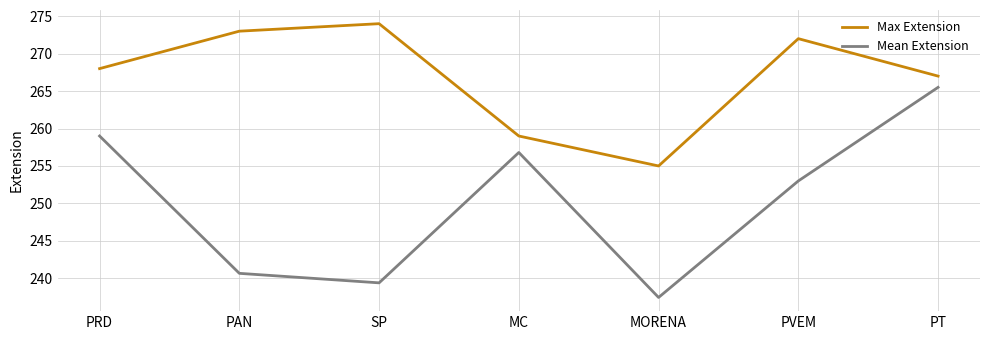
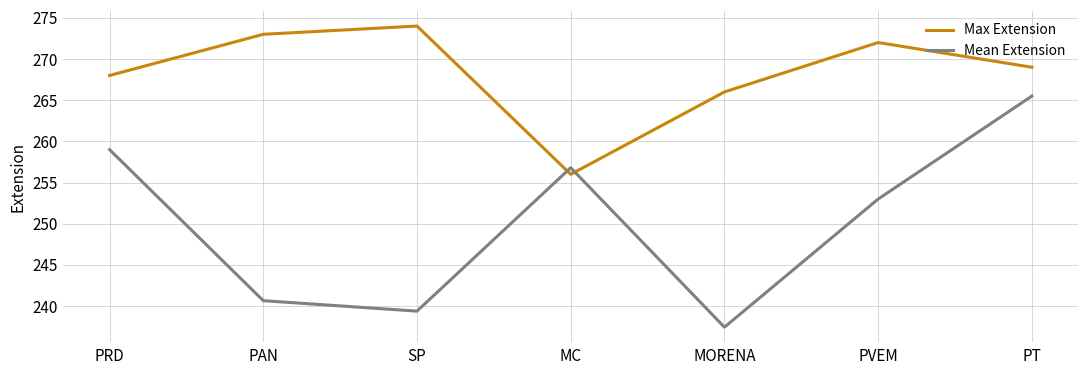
  {
    "Max Extension": {
      "PRD": 268,
      "PAN": 273,
      "SP": 274,
-     "MC": 259,
-     "MORENA": 255,
+     "MC": 256,
+     "MORENA": 266,
      "PVEM": 272,
-     "PT": 267
+     "PT": 269
    },
    "Mean Extension": {
      "PRD": 259,
      "PAN": 241,
      "SP": 239,
      "MC": 257,
      "MORENA": 237,
      "PVEM": 253,
      "PT": 266
    }
  }
